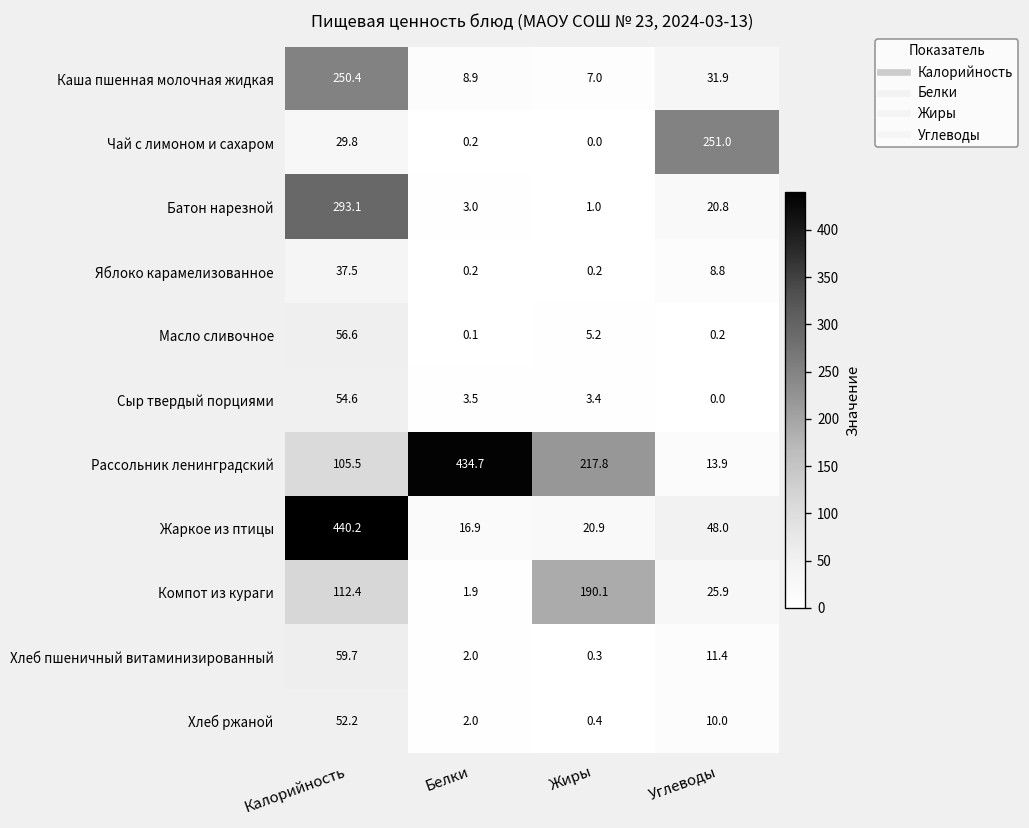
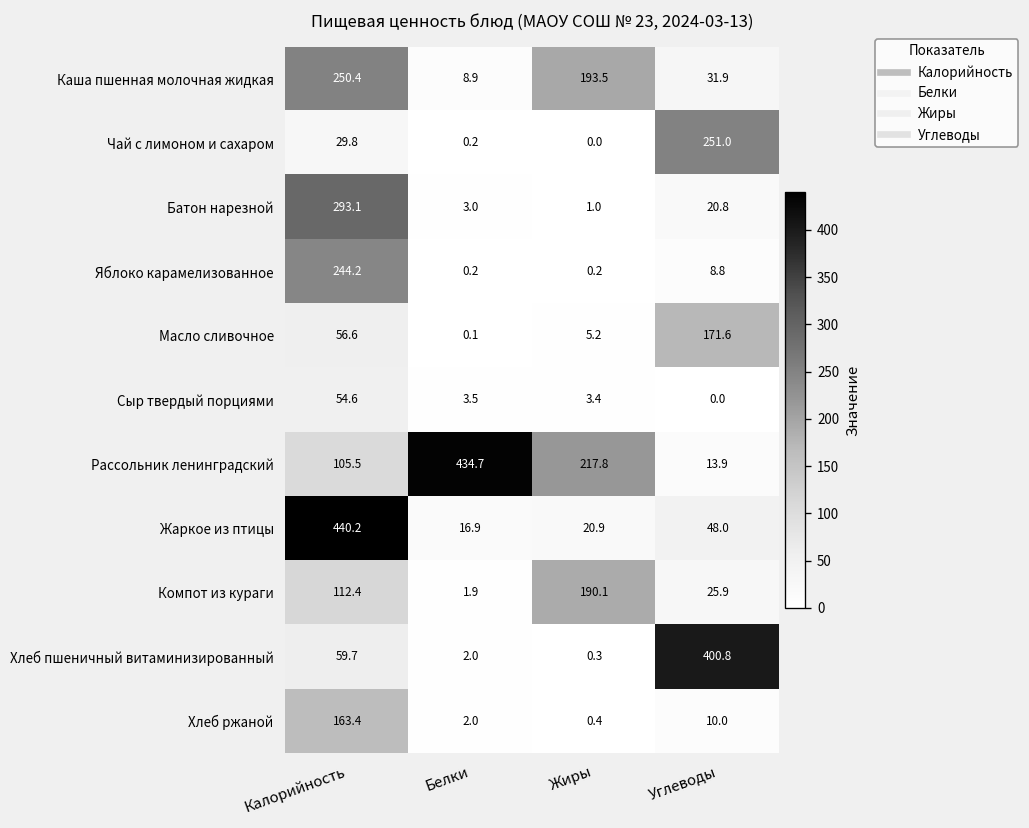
  {
    "Каша пшенная молочная жидкая": {
      "Калорийность": 250.4,
      "Белки": 8.9,
-     "Жиры": 7.0,
+     "Жиры": 193.5,
      "Углеводы": 31.9
    },
    "Чай с лимоном и сахаром": {
      "Калорийность": 29.8,
      "Белки": 0.2,
      "Жиры": 0.0,
      "Углеводы": 251.0
    },
    "Батон нарезной": {
      "Калорийность": 293.1,
      "Белки": 3.0,
      "Жиры": 1.0,
      "Углеводы": 20.8
    },
    "Яблоко карамелизованное": {
-     "Калорийность": 37.5,
+     "Калорийность": 244.2,
      "Белки": 0.2,
      "Жиры": 0.2,
      "Углеводы": 8.8
    },
    "Масло сливочное": {
      "Калорийность": 56.6,
      "Белки": 0.1,
      "Жиры": 5.2,
-     "Углеводы": 0.2
+     "Углеводы": 171.6
    },
    "Сыр твердый порциями": {
      "Калорийность": 54.6,
      "Белки": 3.5,
      "Жиры": 3.4,
      "Углеводы": 0.0
    },
    "Рассольник ленинградский": {
      "Калорийность": 105.5,
      "Белки": 434.7,
      "Жиры": 217.8,
      "Углеводы": 13.9
    },
    "Жаркое из птицы": {
      "Калорийность": 440.2,
      "Белки": 16.9,
      "Жиры": 20.9,
      "Углеводы": 48.0
    },
    "Компот из кураги": {
      "Калорийность": 112.4,
      "Белки": 1.9,
      "Жиры": 190.1,
      "Углеводы": 25.9
    },
    "Хлеб пшеничный витаминизированный": {
      "Калорийность": 59.7,
      "Белки": 2.0,
      "Жиры": 0.3,
-     "Углеводы": 11.4
+     "Углеводы": 400.8
    },
    "Хлеб ржаной": {
-     "Калорийность": 52.2,
+     "Калорийность": 163.4,
      "Белки": 2.0,
      "Жиры": 0.4,
      "Углеводы": 10.0
    }
  }
